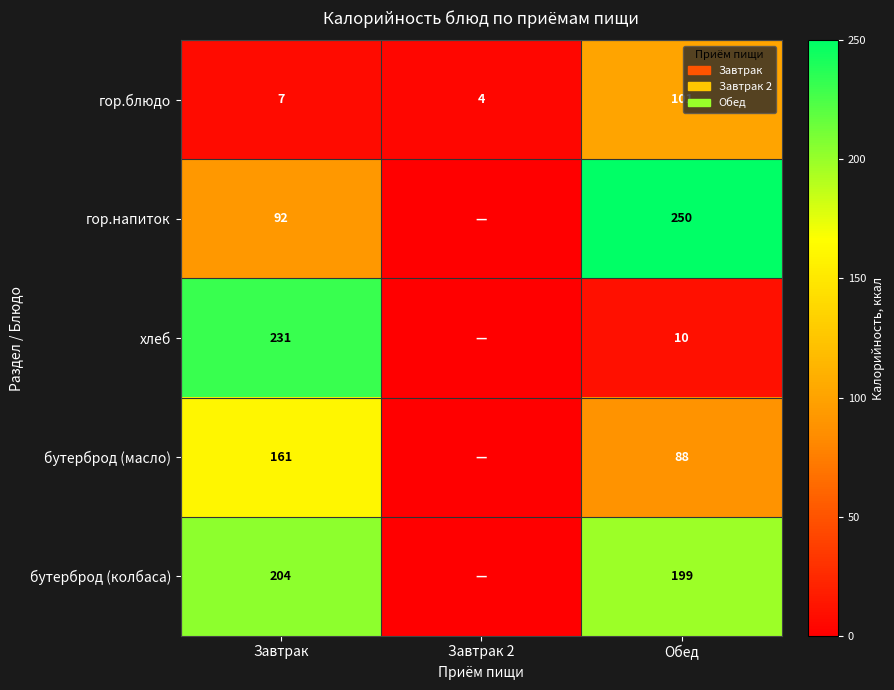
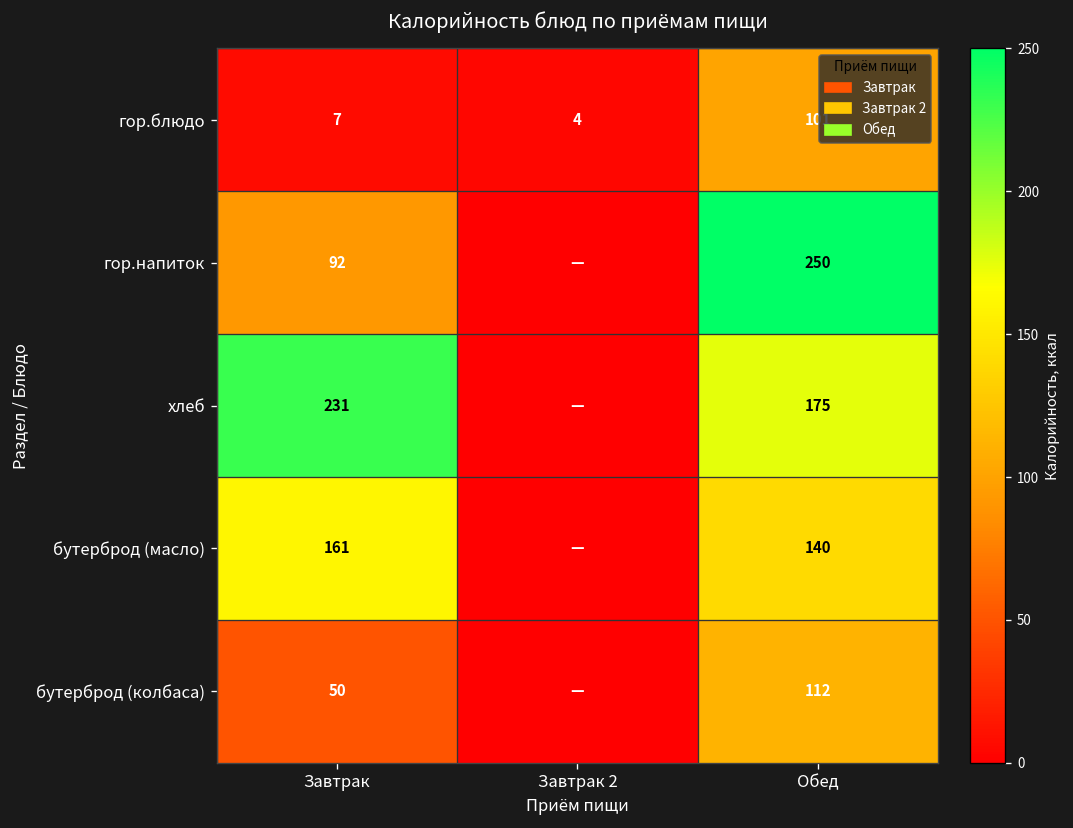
  {
    "гор.блюдо": {
      "Завтрак": 7,
      "Завтрак 2": 4
    },
    "гор.напиток": {
      "Завтрак": 92,
      "Обед": 250
    },
    "хлеб": {
      "Завтрак": 231,
-     "Обед": 10
+     "Обед": 175
    },
    "бутерброд (масло)": {
      "Завтрак": 161,
-     "Обед": 88
+     "Обед": 140
    },
    "бутерброд (колбаса)": {
-     "Завтрак": 204,
-     "Обед": 199
+     "Завтрак": 50,
+     "Обед": 112
    }
  }
